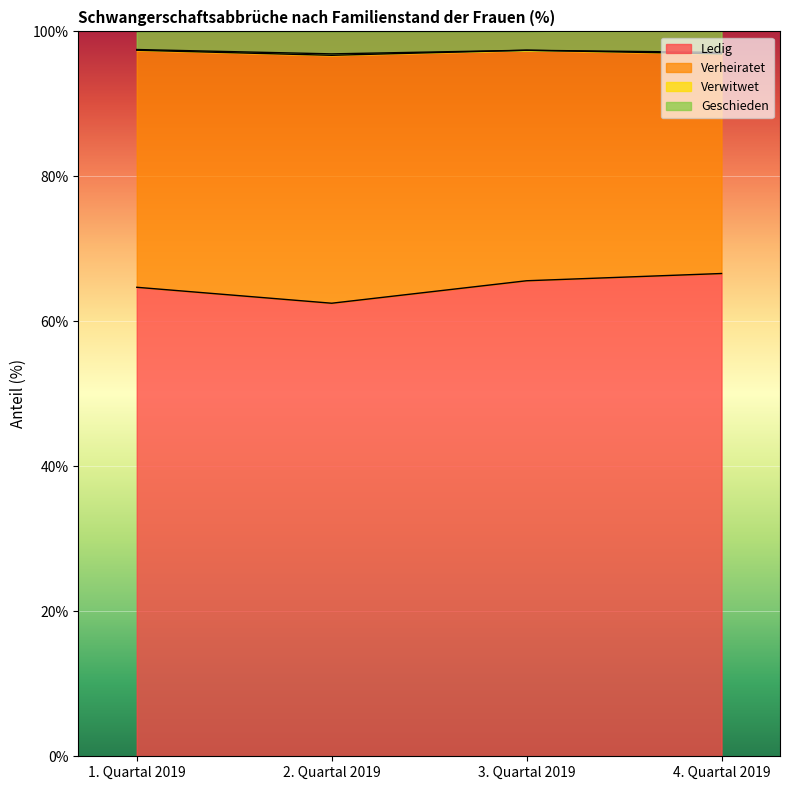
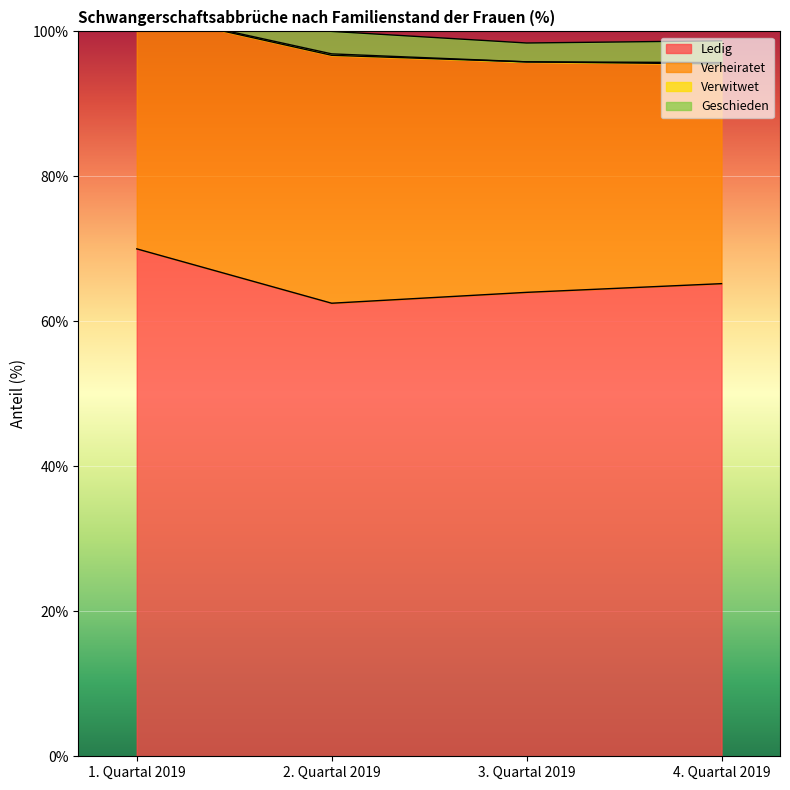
  {
    "Ledig": {
-     "1. Quartal 2019": "65%",
+     "1. Quartal 2019": "70%",
      "2. Quartal 2019": "63%",
-     "3. Quartal 2019": "66%",
-     "4. Quartal 2019": "67%"
+     "3. Quartal 2019": "64%",
+     "4. Quartal 2019": "65%"
    },
    "Geschieden": {
      "2. Quartal 2019": "3%",
      "3. Quartal 2019": "3%"
    }
  }
